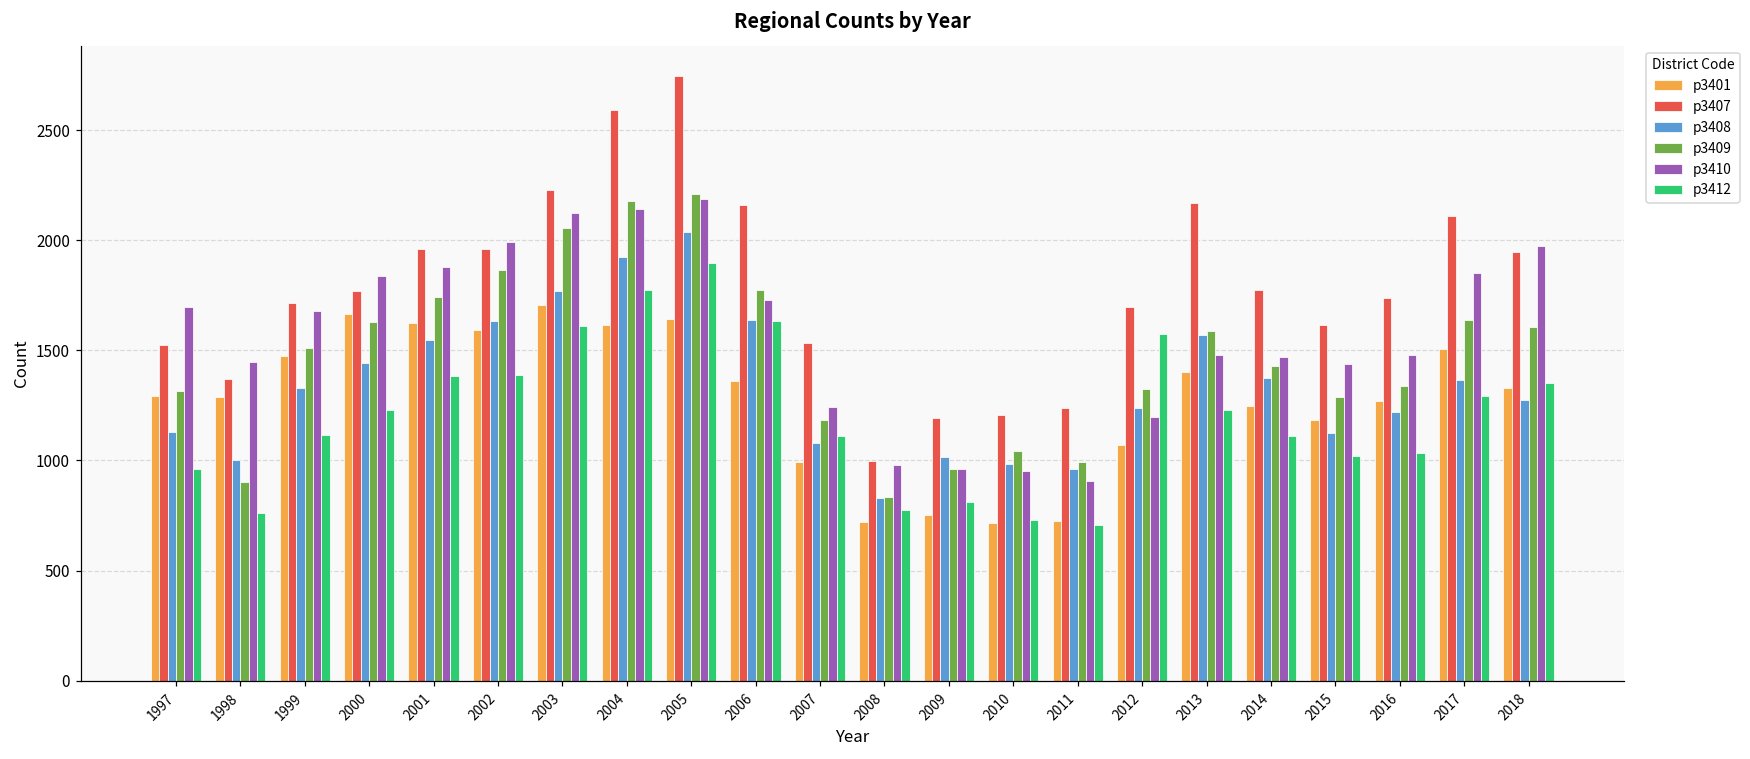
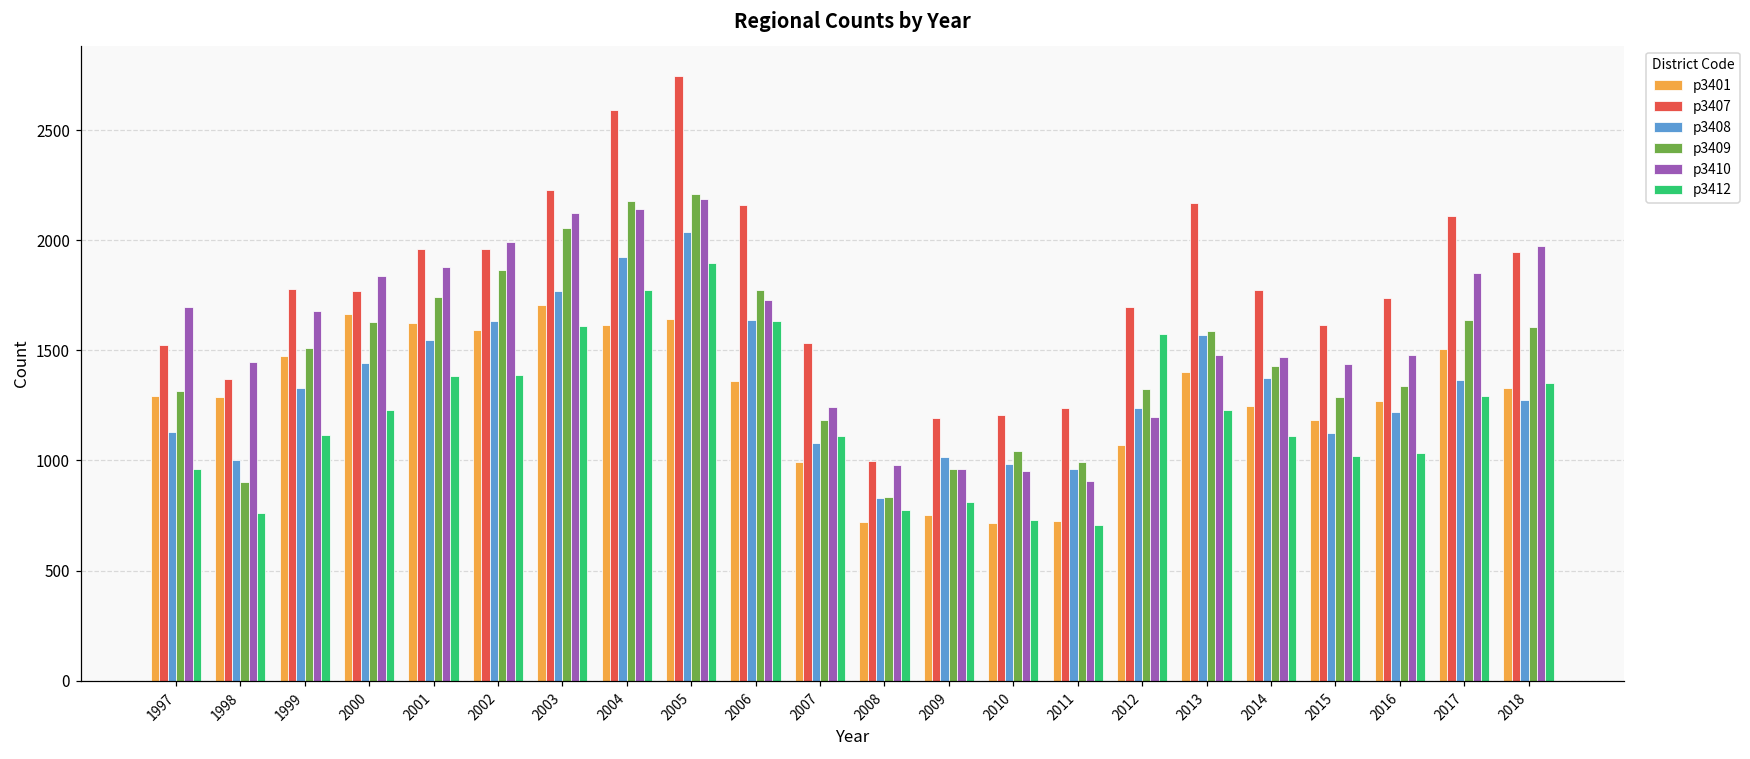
  {
    "p3401": {
      "1997": 1290,
      "1998": 1290,
      "1999": 1470,
      "2000": 1660,
      "2001": 1620,
      "2002": 1590,
      "2003": 1710,
      "2004": 1610,
      "2005": 1640,
      "2006": 1360,
      "2007": 1000,
      "2008": 720,
      "2009": 750,
      "2010": 720,
      "2011": 730,
      "2012": 1070,
      "2013": 1400,
      "2014": 1250,
      "2015": 1180,
      "2016": 1270,
      "2017": 1500,
      "2018": 1330
    },
    "p3407": {
      "1997": 1530,
      "1998": 1370,
-     "1999": 1720,
+     "1999": 1780,
      "2000": 1770,
      "2001": 1960,
      "2002": 1960,
      "2003": 2230,
      "2004": 2590,
      "2005": 2750,
      "2006": 2160,
      "2007": 1530,
      "2008": 1000,
      "2009": 1200,
      "2010": 1210,
      "2011": 1240,
      "2012": 1700,
      "2013": 2170,
      "2014": 1780,
      "2015": 1610,
      "2016": 1740,
      "2017": 2110,
      "2018": 1950
    },
    "p3408": {
      "1997": 1130,
      "1998": 1000,
      "1999": 1330,
      "2000": 1440,
      "2001": 1550,
      "2002": 1630,
      "2003": 1770,
      "2004": 1930,
      "2005": 2040,
      "2006": 1640,
      "2007": 1080,
      "2008": 830,
      "2009": 1010,
      "2010": 990,
      "2011": 960,
      "2012": 1240,
      "2013": 1570,
      "2014": 1370,
      "2015": 1130,
      "2016": 1220,
      "2017": 1370,
      "2018": 1280
    },
    "p3409": {
      "1997": 1320,
      "1998": 900,
      "1999": 1510,
      "2000": 1630,
      "2001": 1740,
      "2002": 1870,
      "2003": 2060,
      "2004": 2180,
      "2005": 2210,
      "2006": 1780,
      "2007": 1180,
      "2008": 830,
      "2009": 960,
      "2010": 1040,
      "2011": 990,
      "2012": 1320,
      "2013": 1590,
      "2014": 1430,
      "2015": 1290,
      "2016": 1340,
      "2017": 1640,
      "2018": 1610
    },
    "p3410": {
      "1997": 1700,
      "1998": 1450,
      "1999": 1680,
      "2000": 1840,
      "2001": 1880,
      "2002": 1990,
      "2003": 2120,
      "2004": 2140,
      "2005": 2190,
      "2006": 1730,
      "2007": 1240,
      "2008": 980,
      "2009": 960,
      "2010": 950,
      "2011": 910,
      "2012": 1200,
      "2013": 1480,
      "2014": 1470,
      "2015": 1440,
      "2016": 1480,
      "2017": 1850,
      "2018": 1980
    },
    "p3412": {
      "1997": 960,
      "1998": 760,
      "1999": 1120,
      "2000": 1230,
      "2001": 1380,
      "2002": 1390,
      "2003": 1610,
      "2004": 1770,
      "2005": 1900,
      "2006": 1630,
      "2007": 1110,
      "2008": 770,
      "2009": 810,
      "2010": 730,
      "2011": 710,
      "2012": 1570,
      "2013": 1230,
      "2014": 1110,
      "2015": 1020,
      "2016": 1040,
      "2017": 1290,
      "2018": 1350
    }
  }
